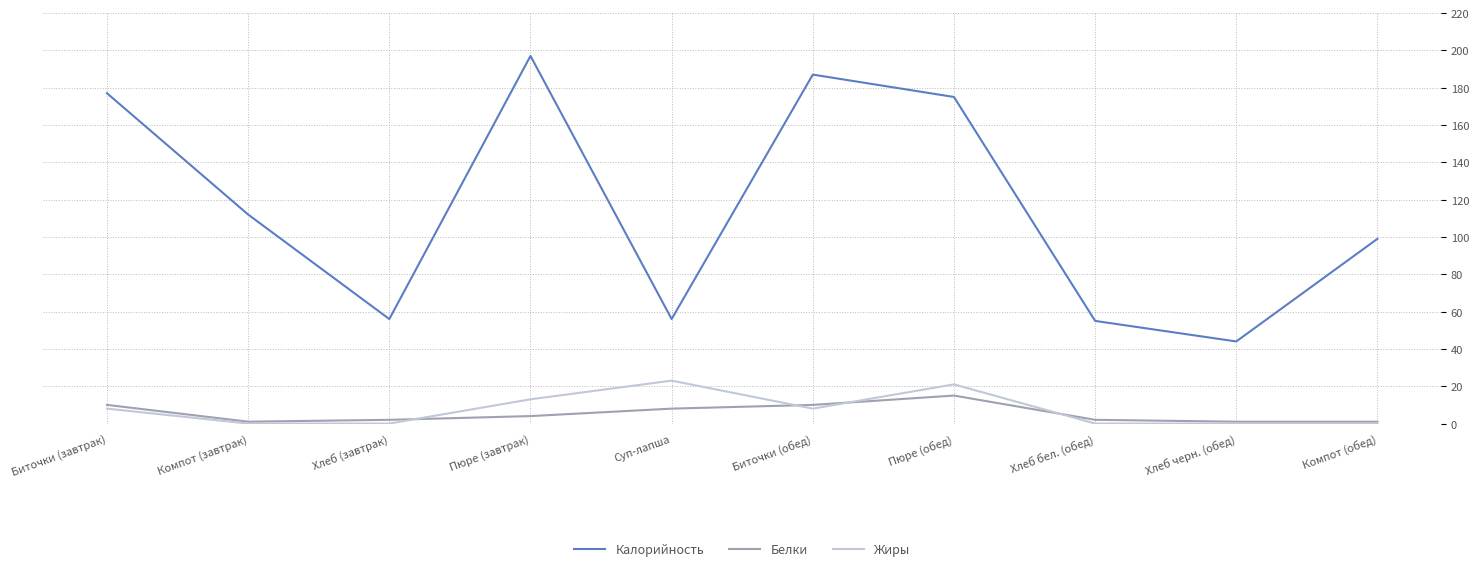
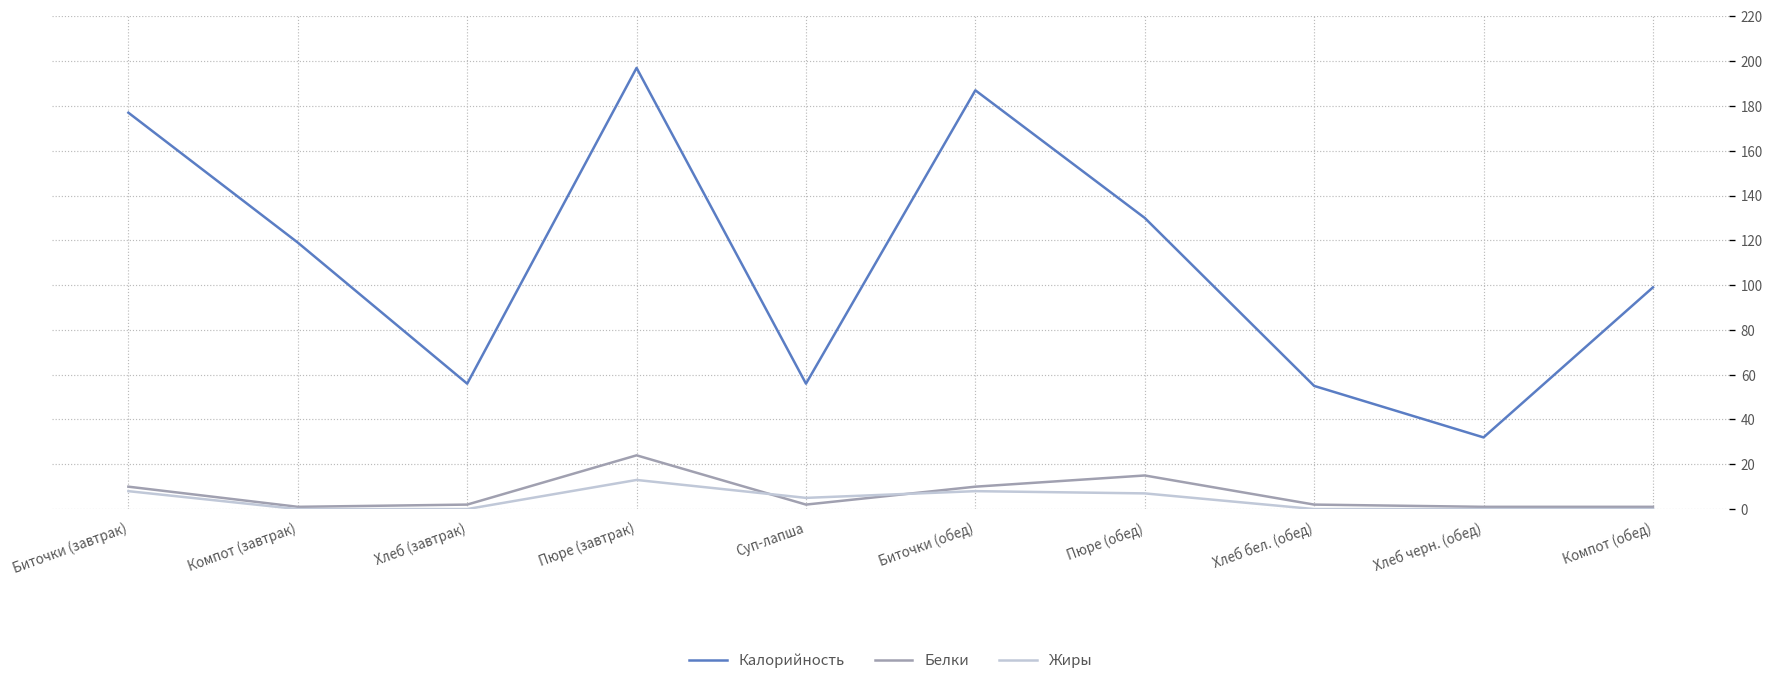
  {
    "Калорийность": {
      "Биточки (завтрак)": 177,
-     "Компот (завтрак)": 112,
+     "Компот (завтрак)": 119,
      "Хлеб (завтрак)": 56,
      "Пюре (завтрак)": 197,
      "Суп-лапша": 56,
      "Биточки (обед)": 187,
-     "Пюре (обед)": 175,
+     "Пюре (обед)": 130,
      "Хлеб бел. (обед)": 55,
-     "Хлеб черн. (обед)": 44,
+     "Хлеб черн. (обед)": 32,
      "Компот (обед)": 99
    },
    "Белки": {
      "Биточки (завтрак)": 10,
      "Хлеб (завтрак)": 2,
-     "Пюре (завтрак)": 4,
-     "Суп-лапша": 8,
+     "Пюре (завтрак)": 24,
+     "Суп-лапша": 2,
      "Биточки (обед)": 10,
      "Пюре (обед)": 15,
      "Хлеб бел. (обед)": 2
    },
    "Жиры": {
      "Биточки (завтрак)": 8,
      "Хлеб (завтрак)": 0,
      "Пюре (завтрак)": 13,
-     "Суп-лапша": 23,
+     "Суп-лапша": 5,
      "Биточки (обед)": 8,
-     "Пюре (обед)": 21,
+     "Пюре (обед)": 7,
      "Хлеб бел. (обед)": 0
    }
  }
